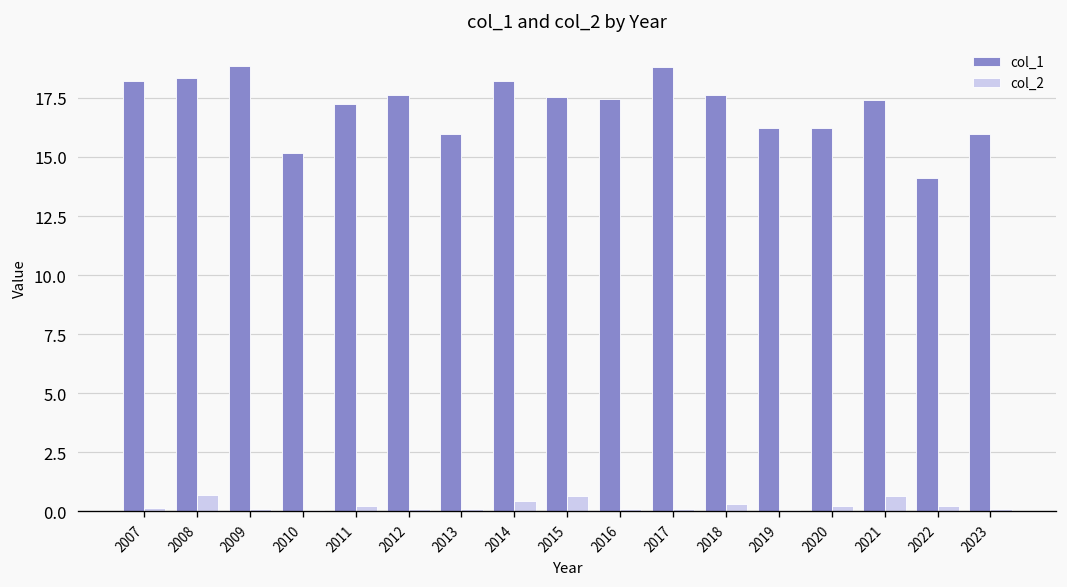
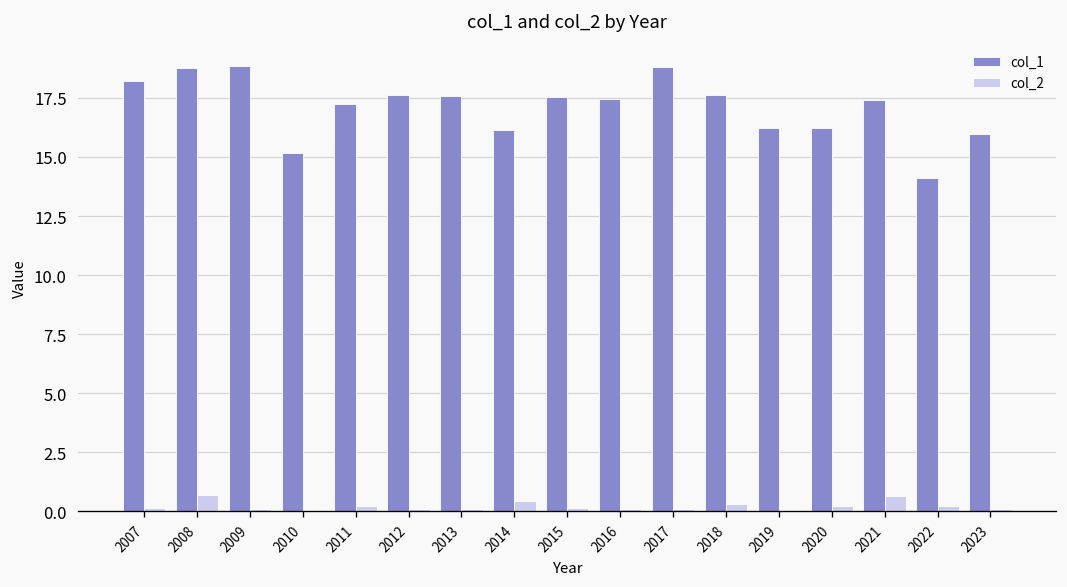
  {
    "col_1": {
      "2007": 18.2,
-     "2008": 18.3,
+     "2008": 18.8,
      "2009": 18.9,
      "2010": 15.2,
      "2011": 17.2,
      "2012": 17.6,
-     "2013": 16.0,
-     "2014": 18.2,
+     "2013": 17.6,
+     "2014": 16.2,
      "2015": 17.5,
      "2016": 17.4,
      "2017": 18.8,
      "2018": 17.6,
      "2019": 16.2,
      "2020": 16.2,
      "2021": 17.4,
      "2022": 14.1,
      "2023": 16.0
    },
    "col_2": {
      "2007": 0.2,
      "2008": 0.7,
      "2011": 0.2,
      "2014": 0.4,
-     "2015": 0.6,
+     "2015": 0.1,
      "2018": 0.3,
      "2020": 0.2,
      "2021": 0.7,
      "2022": 0.2
    }
  }
